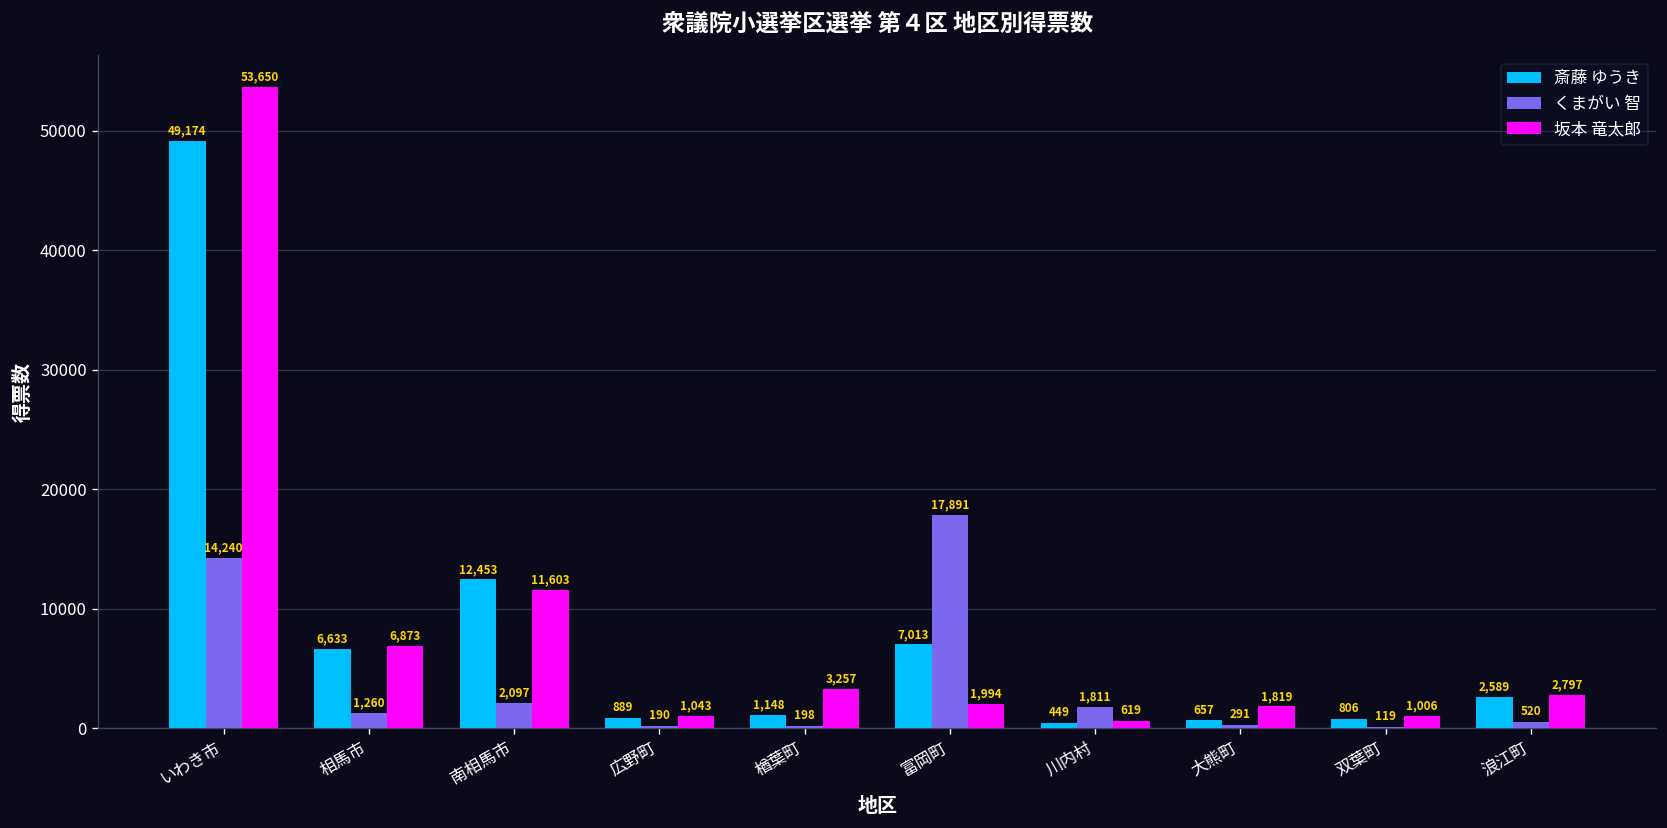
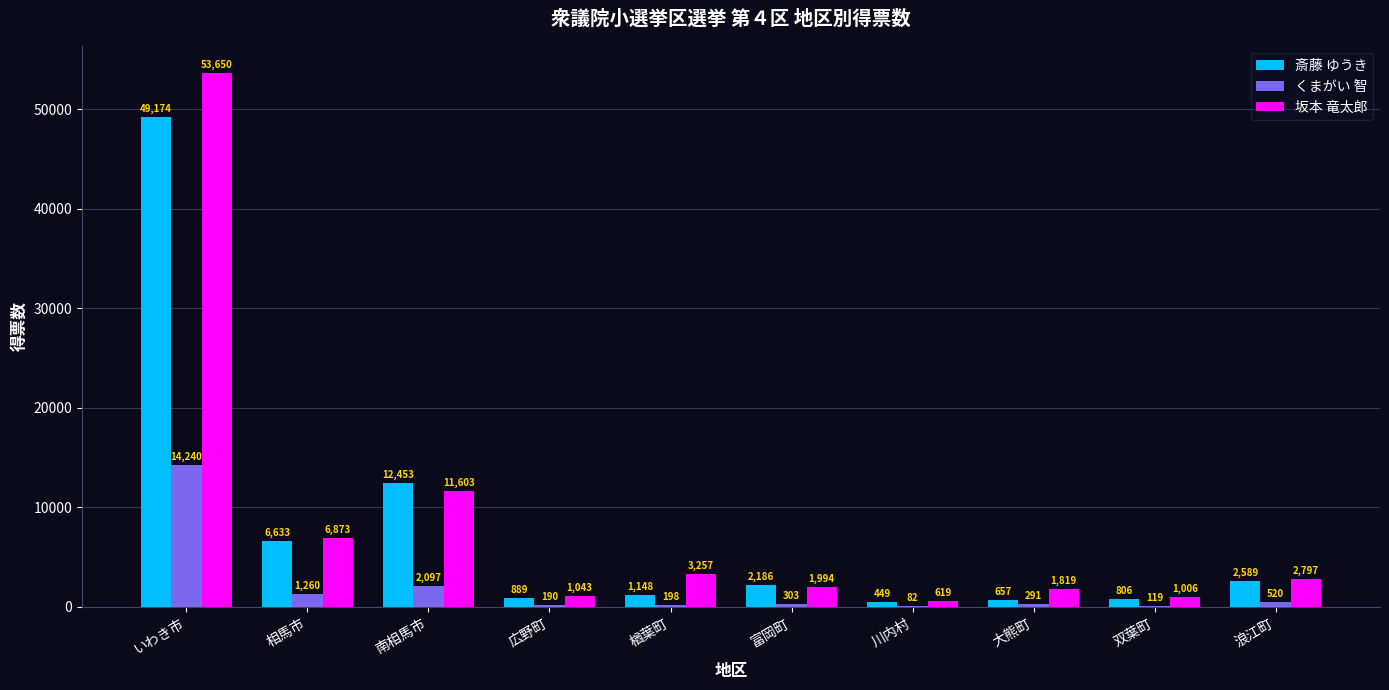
  {
    "斎藤 ゆうき": {
      "いわき市": "49,174",
      "相馬市": "6,633",
      "南相馬市": "12,453",
      "広野町": "889",
      "楢葉町": "1,148",
-     "富岡町": "7,013",
+     "富岡町": "2,186",
      "川内村": "449",
      "大熊町": "657",
      "双葉町": "806",
      "浪江町": "2,589"
    },
    "くまがい 智": {
      "いわき市": "14,240",
      "相馬市": "1,260",
      "南相馬市": "2,097",
      "広野町": "190",
      "楢葉町": "198",
-     "富岡町": "17,891",
-     "川内村": "1,811",
+     "富岡町": "303",
+     "川内村": "82",
      "大熊町": "291",
      "双葉町": "119",
      "浪江町": "520"
    },
    "坂本 竜太郎": {
      "いわき市": "53,650",
      "相馬市": "6,873",
      "南相馬市": "11,603",
      "広野町": "1,043",
      "楢葉町": "3,257",
      "富岡町": "1,994",
      "川内村": "619",
      "大熊町": "1,819",
      "双葉町": "1,006",
      "浪江町": "2,797"
    }
  }
